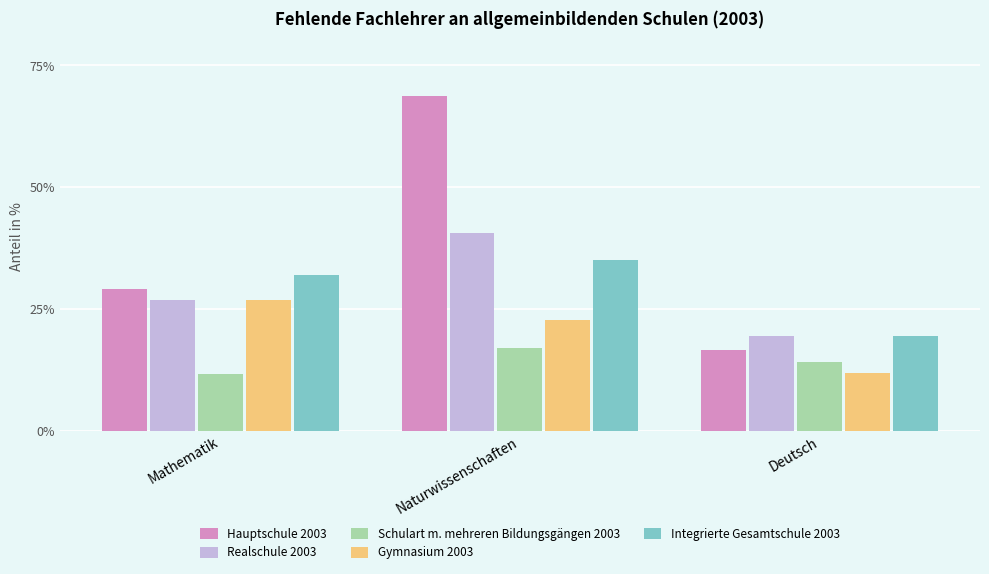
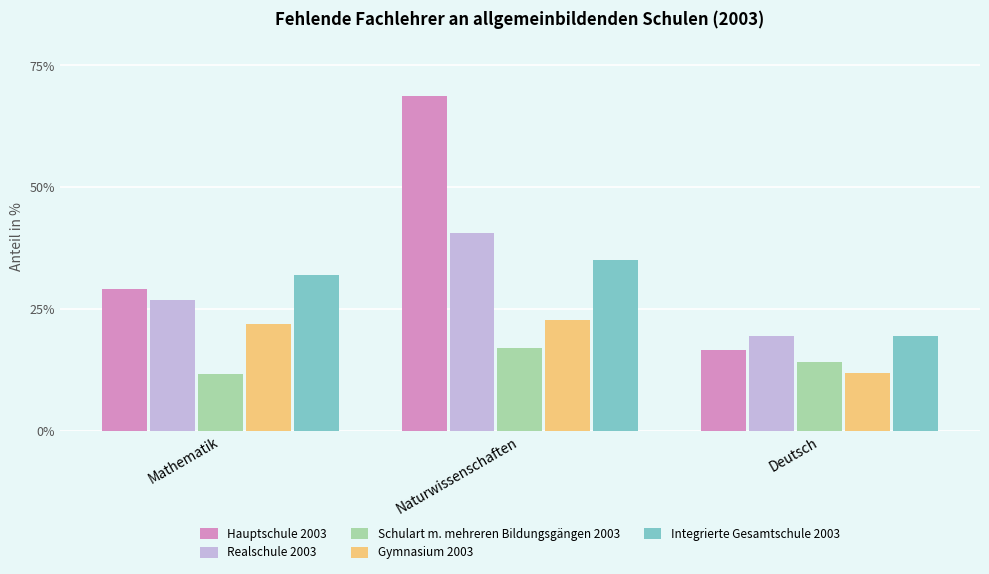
  {
    "Gymnasium 2003": {
-     "Mathematik": "27%",
+     "Mathematik": "22%",
      "Naturwissenschaften": "23%",
      "Deutsch": "12%"
    }
  }
